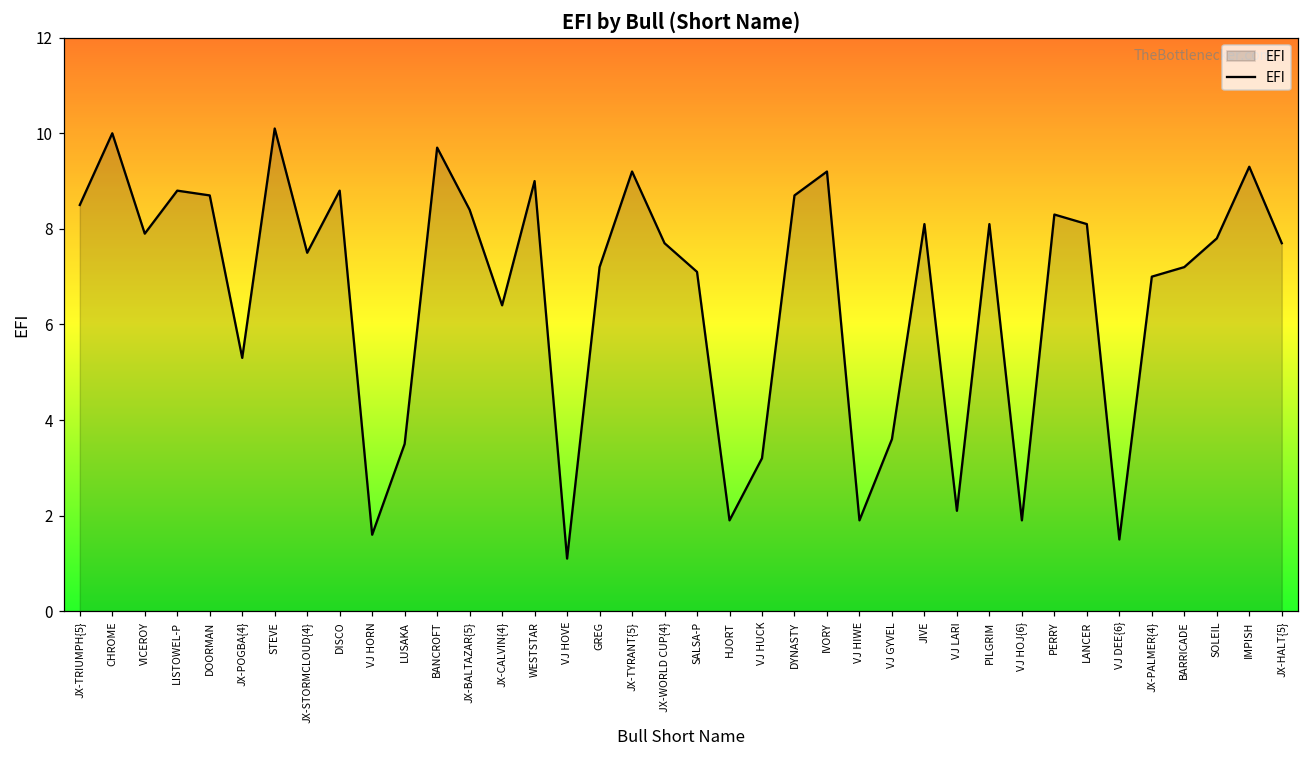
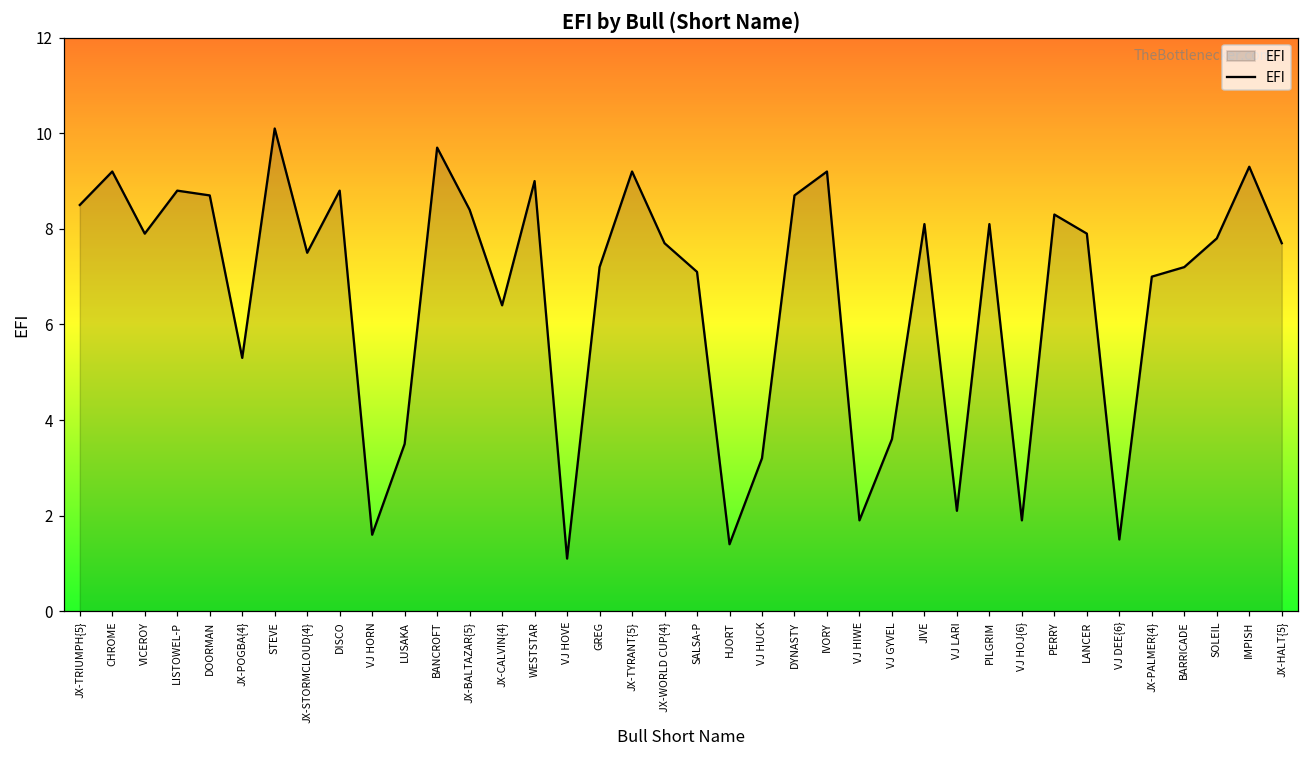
  {
    "JX-TRIUMPH{5}": 8.5,
-   "CHROME": 10.0,
+   "CHROME": 9.2,
    "VICEROY": 7.9,
    "LISTOWEL-P": 8.8,
    "DOORMAN": 8.7,
    "JX-POGBA{4}": 5.3,
    "STEVE": 10.1,
    "JX-STORMCLOUD{4}": 7.5,
    "DISCO": 8.8,
    "VJ HORN": 1.6,
    "LUSAKA": 3.5,
    "BANCROFT": 9.7,
    "JX-BALTAZAR{5}": 8.4,
    "JX-CALVIN{4}": 6.4,
    "WESTSTAR": 9.0,
    "VJ HOVE": 1.1,
    "GREG": 7.2,
    "JX-TYRANT{5}": 9.2,
    "JX-WORLD CUP{4}": 7.7,
    "SALSA-P": 7.1,
-   "HJORT": 1.9,
+   "HJORT": 1.4,
    "VJ HUCK": 3.2,
    "DYNASTY": 8.7,
    "IVORY": 9.2,
    "VJ HIWE": 1.9,
    "VJ GYVEL": 3.6,
    "JIVE": 8.1,
    "VJ LARI": 2.1,
    "PILGRIM": 8.1,
    "VJ HOJ{6}": 1.9,
    "PERRY": 8.3,
-   "LANCER": 8.1,
+   "LANCER": 7.9,
    "VJ DEE{6}": 1.5,
    "JX-PALMER{4}": 7.0,
    "BARRICADE": 7.2,
    "SOLEIL": 7.8,
    "IMPISH": 9.3,
    "JX-HALT{5}": 7.7
  }
